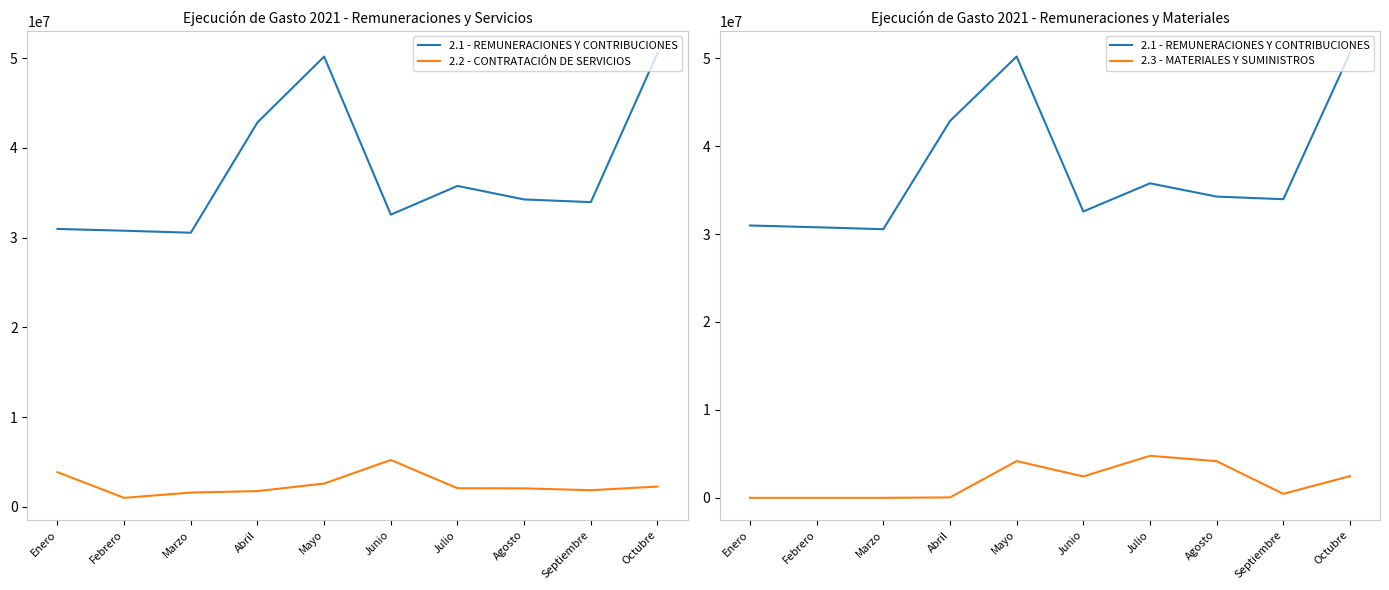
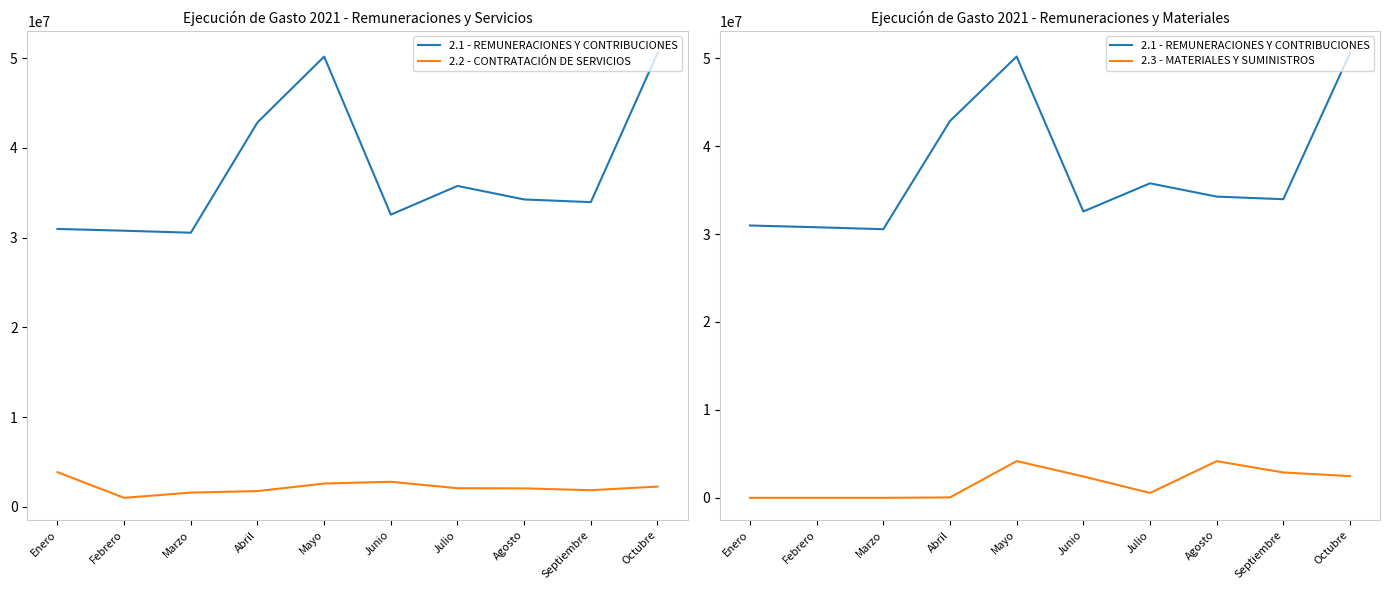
  {
    "Ejecución de Gasto 2021 - Remuneraciones y Servicios": {
      "2.1 - REMUNERACIONES Y CONTRIBUCIONES": {
        "Enero": 31000000,
        "Febrero": 31000000,
        "Marzo": 31000000,
        "Abril": 43000000,
        "Mayo": 50000000,
        "Junio": 33000000,
        "Julio": 36000000,
        "Agosto": 34000000,
        "Septiembre": 34000000
      },
      "2.2 - CONTRATACIÓN DE SERVICIOS": {
        "Enero": 4000000,
        "Febrero": 1000000,
        "Marzo": 2000000,
        "Abril": 2000000,
        "Mayo": 3000000,
-       "Junio": 5000000,
+       "Junio": 3000000,
        "Julio": 2000000,
        "Agosto": 2000000,
        "Septiembre": 2000000,
        "Octubre": 2000000
      }
    },
    "Ejecución de Gasto 2021 - Remuneraciones y Materiales": {
      "2.1 - REMUNERACIONES Y CONTRIBUCIONES": {
        "Enero": 31000000,
        "Febrero": 31000000,
        "Marzo": 31000000,
        "Abril": 43000000,
        "Mayo": 50000000,
        "Junio": 33000000,
        "Julio": 36000000,
        "Agosto": 34000000,
        "Septiembre": 34000000
      },
      "2.3 - MATERIALES Y SUMINISTROS": {
        "Enero": 0,
        "Febrero": 0,
        "Marzo": 0,
        "Abril": 0,
        "Mayo": 4000000,
        "Junio": 2000000,
-       "Julio": 5000000,
+       "Julio": 1000000,
        "Agosto": 4000000,
-       "Septiembre": 0,
+       "Septiembre": 3000000,
        "Octubre": 2000000
      }
    }
  }
